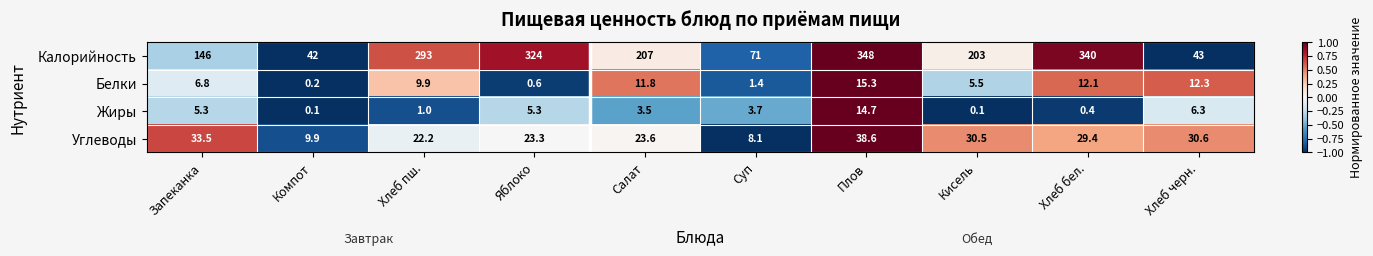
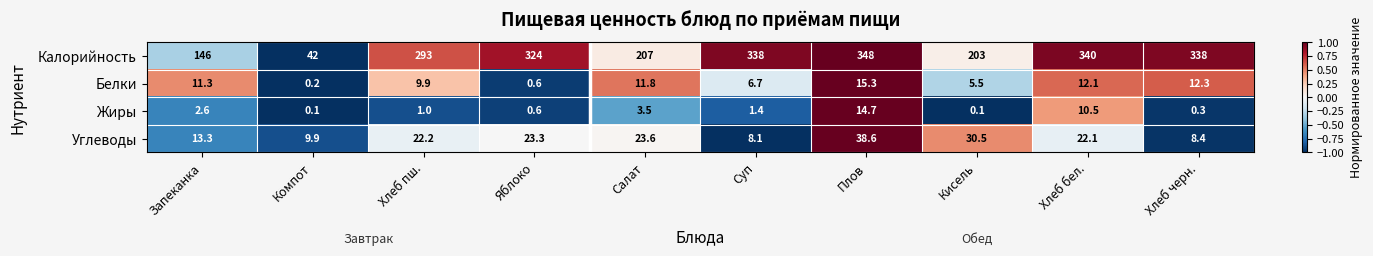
  {
    "Калорийность": {
      "Запеканка": 146,
      "Компот": 42,
      "Хлеб пш.": 293,
      "Яблоко": 324,
      "Салат": 207,
-     "Суп": 71,
+     "Суп": 338,
      "Плов": 348,
      "Кисель": 203,
      "Хлеб бел.": 340,
-     "Хлеб черн.": 43
+     "Хлеб черн.": 338
    },
    "Белки": {
-     "Запеканка": 6.8,
+     "Запеканка": 11.3,
      "Компот": 0.2,
      "Хлеб пш.": 9.9,
      "Яблоко": 0.6,
      "Салат": 11.8,
-     "Суп": 1.4,
+     "Суп": 6.7,
      "Плов": 15.3,
      "Кисель": 5.5,
      "Хлеб бел.": 12.1,
      "Хлеб черн.": 12.3
    },
    "Жиры": {
-     "Запеканка": 5.3,
+     "Запеканка": 2.6,
      "Компот": 0.1,
      "Хлеб пш.": 1.0,
-     "Яблоко": 5.3,
+     "Яблоко": 0.6,
      "Салат": 3.5,
-     "Суп": 3.7,
+     "Суп": 1.4,
      "Плов": 14.7,
      "Кисель": 0.1,
-     "Хлеб бел.": 0.4,
-     "Хлеб черн.": 6.3
+     "Хлеб бел.": 10.5,
+     "Хлеб черн.": 0.3
    },
    "Углеводы": {
-     "Запеканка": 33.5,
+     "Запеканка": 13.3,
      "Компот": 9.9,
      "Хлеб пш.": 22.2,
      "Яблоко": 23.3,
      "Салат": 23.6,
      "Суп": 8.1,
      "Плов": 38.6,
      "Кисель": 30.5,
-     "Хлеб бел.": 29.4,
-     "Хлеб черн.": 30.6
+     "Хлеб бел.": 22.1,
+     "Хлеб черн.": 8.4
    }
  }
